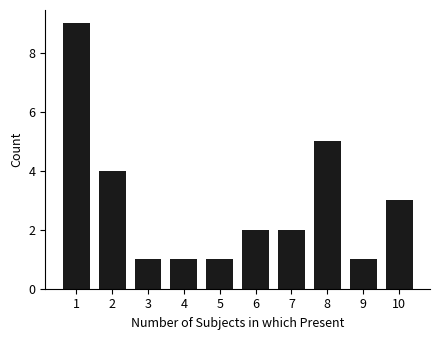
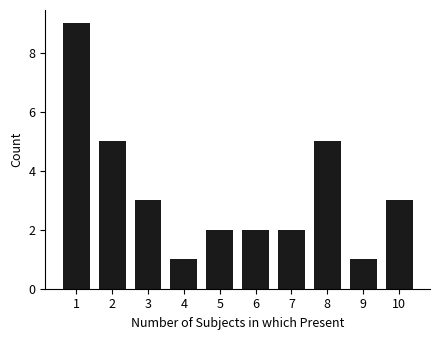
  {
    "1": 9,
-   "2": 4,
-   "3": 1,
+   "2": 5,
+   "3": 3,
    "4": 1,
-   "5": 1,
+   "5": 2,
    "6": 2,
    "7": 2,
    "8": 5,
    "9": 1,
    "10": 3
  }
